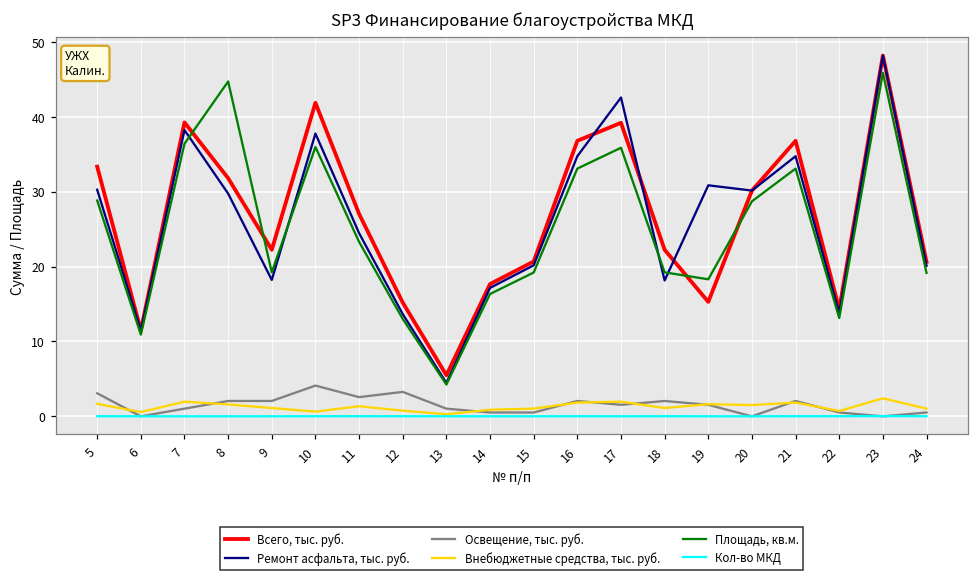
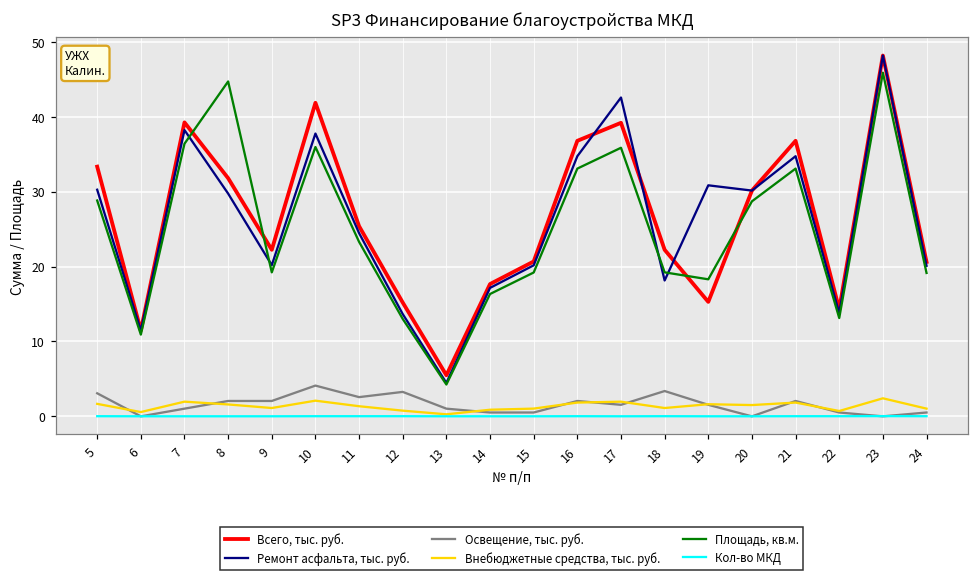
  {
    "Всего, тыс. руб.": {
      "5": 33,
      "7": 39,
      "8": 32,
      "9": 22,
      "10": 42,
-     "11": 27,
+     "11": 25,
      "12": 15,
      "13": 5,
      "14": 18,
      "15": 21,
      "16": 37,
      "17": 39,
      "18": 22,
      "19": 15,
      "21": 37,
      "22": 14,
      "24": 21
    },
    "Ремонт асфальта, тыс. руб.": {
      "5": 30,
      "7": 38,
      "8": 30,
-     "9": 18,
+     "9": 20,
      "10": 38,
      "11": 24,
      "12": 14,
      "14": 17,
      "15": 20,
      "16": 35,
      "17": 43,
      "18": 18,
      "19": 31,
      "21": 35,
      "22": 14,
      "24": 20
    },
    "Освещение, тыс. руб.": {
      "5": 3,
      "7": 1,
      "8": 2,
      "9": 2,
      "10": 4,
      "11": 3,
      "12": 3,
      "13": 1,
      "14": 1,
      "15": 1,
      "17": 2,
-     "18": 2,
+     "18": 3,
      "24": 1
    },
    "Внебюджетные средства, тыс. руб.": {
      "5": 2,
      "6": 1,
      "7": 2,
      "8": 2,
      "9": 1,
-     "10": 1,
+     "10": 2,
      "11": 1,
      "12": 1,
      "14": 1,
      "15": 1,
      "17": 2,
      "18": 1,
      "20": 2,
      "23": 2,
      "24": 1
    },
    "Площадь, кв.м.": {
      "5": 29,
      "6": 11,
      "7": 36,
      "8": 45,
      "9": 19,
      "10": 36,
      "11": 23,
      "12": 13,
      "14": 16,
      "15": 19,
      "16": 33,
      "17": 36,
      "18": 19,
      "19": 18,
      "20": 29,
      "21": 33,
      "22": 13,
      "23": 46,
      "24": 19
    },
    "Кол-во МКД": {
      "5": 0,
      "7": 0,
      "8": 0,
      "9": 0,
      "10": 0,
      "11": 0,
      "12": 0,
      "14": 0,
      "15": 0,
      "16": 0,
      "17": 0,
      "18": 0,
      "19": 0,
      "21": 0,
      "22": 0,
      "24": 0
    }
  }
